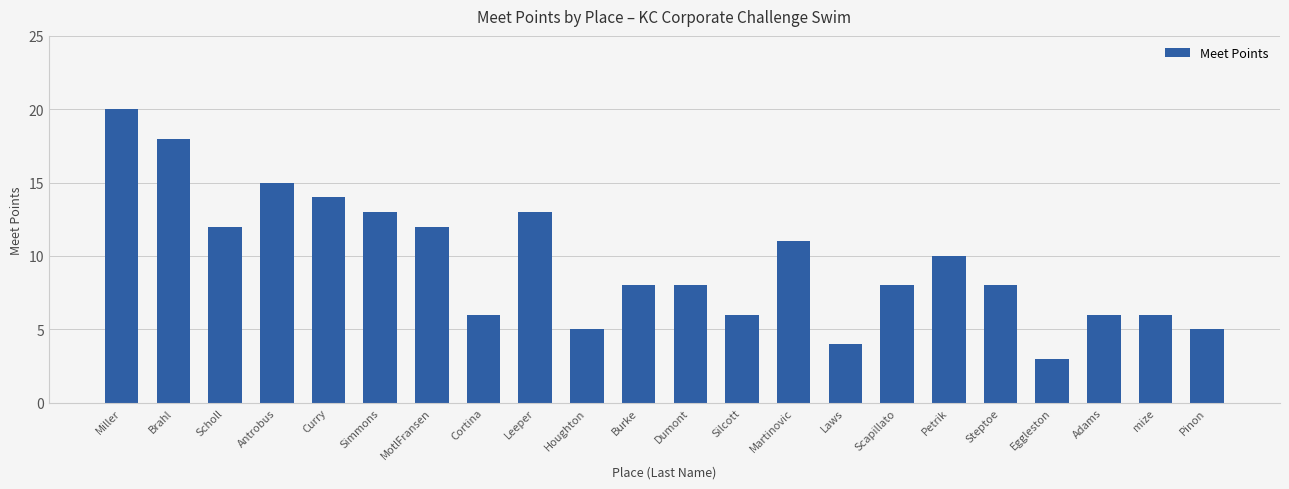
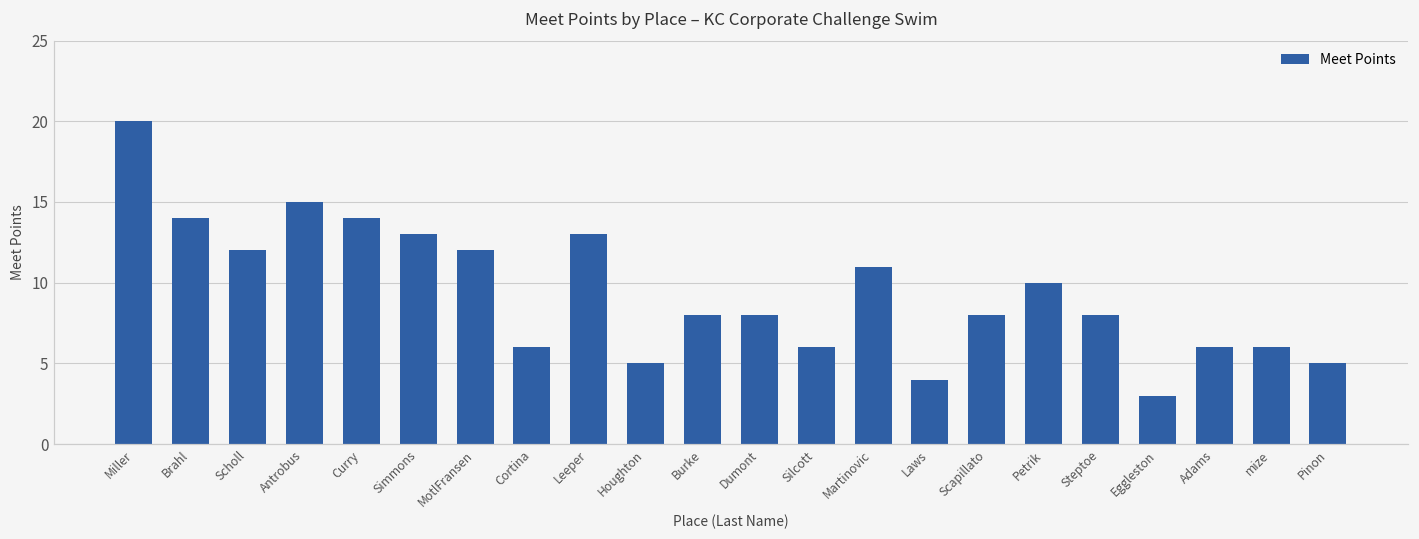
  {
    "Miller": 20,
-   "Brahl": 18,
+   "Brahl": 14,
    "Scholl": 12,
    "Antrobus": 15,
    "Curry": 14,
    "Simmons": 13,
    "MotlFransen": 12,
    "Cortina": 6,
    "Leeper": 13,
    "Houghton": 5,
    "Burke": 8,
    "Dumont": 8,
    "Silcott": 6,
    "Martinovic": 11,
    "Laws": 4,
    "Scapillato": 8,
    "Petrik": 10,
    "Steptoe": 8,
    "Eggleston": 3,
    "Adams": 6,
    "mize": 6,
    "Pinon": 5
  }
